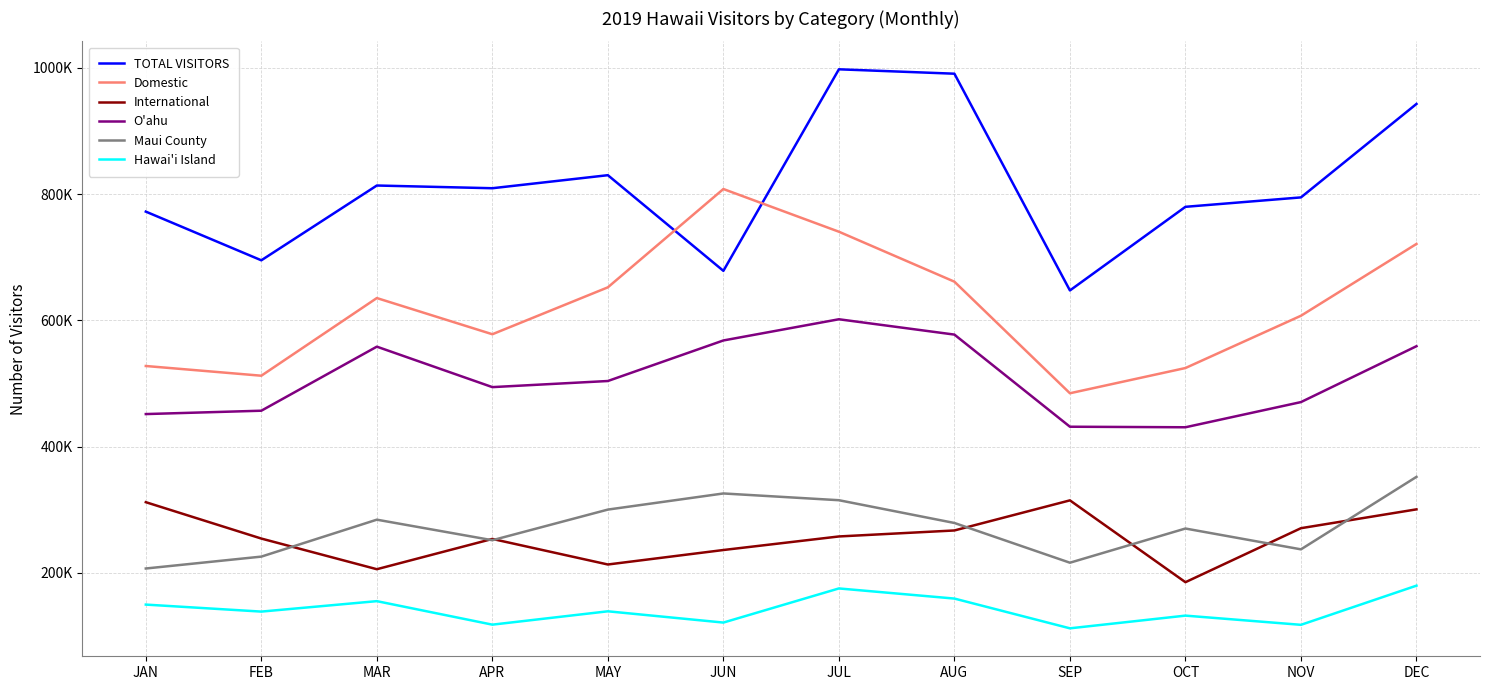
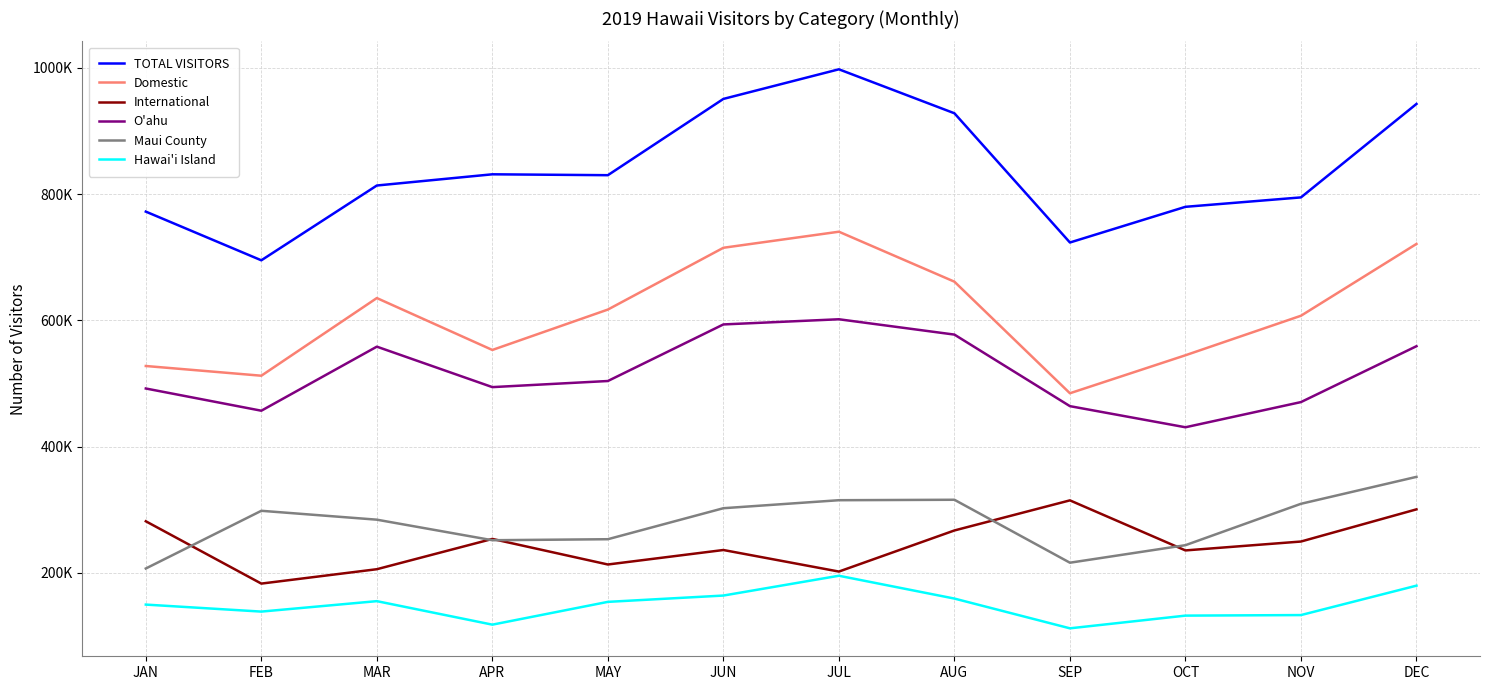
  {
    "TOTAL VISITORS": {
      "JAN": 770000,
      "FEB": 700000,
      "MAR": 810000,
-     "APR": 810000,
+     "APR": 830000,
      "MAY": 830000,
-     "JUN": 680000,
+     "JUN": 950000,
      "JUL": 1000000,
-     "AUG": 990000,
-     "SEP": 650000,
+     "AUG": 930000,
+     "SEP": 720000,
      "OCT": 780000,
      "NOV": 790000,
      "DEC": 940000
    },
    "Domestic": {
      "JAN": 530000,
      "FEB": 510000,
      "MAR": 640000,
-     "APR": 580000,
-     "MAY": 650000,
-     "JUN": 810000,
+     "APR": 550000,
+     "MAY": 620000,
+     "JUN": 710000,
      "JUL": 740000,
      "AUG": 660000,
      "SEP": 480000,
-     "OCT": 520000,
+     "OCT": 540000,
      "NOV": 610000,
      "DEC": 720000
    },
    "International": {
-     "JAN": 310000,
-     "FEB": 250000,
+     "JAN": 280000,
+     "FEB": 180000,
      "MAR": 210000,
      "MAY": 210000,
      "JUN": 240000,
-     "JUL": 260000,
+     "JUL": 200000,
      "AUG": 270000,
      "SEP": 310000,
-     "OCT": 180000,
-     "NOV": 270000,
+     "OCT": 240000,
+     "NOV": 250000,
      "DEC": 300000
    },
    "O'ahu": {
-     "JAN": 450000,
+     "JAN": 490000,
      "FEB": 460000,
      "MAR": 560000,
      "APR": 490000,
      "MAY": 500000,
-     "JUN": 570000,
+     "JUN": 590000,
      "JUL": 600000,
      "AUG": 580000,
-     "SEP": 430000,
+     "SEP": 460000,
      "OCT": 430000,
      "NOV": 470000,
      "DEC": 560000
    },
    "Maui County": {
      "JAN": 210000,
-     "FEB": 230000,
+     "FEB": 300000,
      "MAR": 280000,
-     "MAY": 300000,
-     "JUN": 330000,
+     "MAY": 250000,
+     "JUN": 300000,
      "JUL": 310000,
-     "AUG": 280000,
+     "AUG": 320000,
      "SEP": 220000,
-     "OCT": 270000,
-     "NOV": 240000,
+     "OCT": 240000,
+     "NOV": 310000,
      "DEC": 350000
    },
    "Hawai'i Island": {
      "JAN": 150000,
      "FEB": 140000,
      "MAR": 150000,
      "APR": 120000,
-     "MAY": 140000,
-     "JUN": 120000,
-     "JUL": 180000,
+     "MAY": 150000,
+     "JUN": 160000,
+     "JUL": 200000,
      "AUG": 160000,
      "SEP": 110000,
      "OCT": 130000,
-     "NOV": 120000,
+     "NOV": 130000,
      "DEC": 180000
    }
  }
